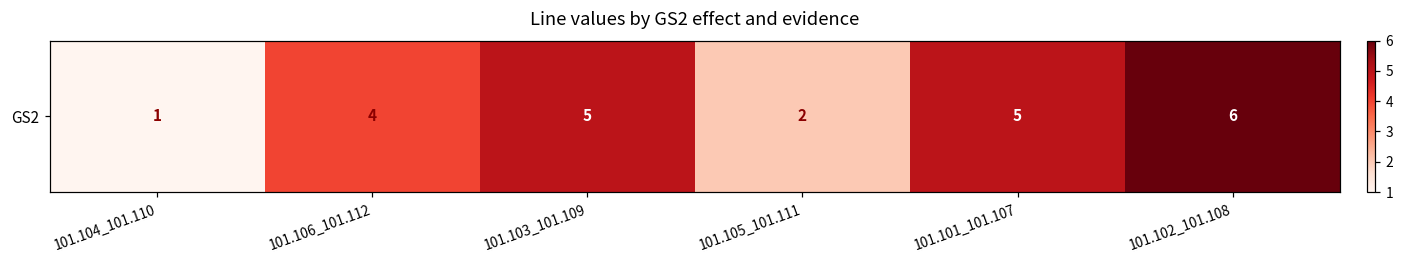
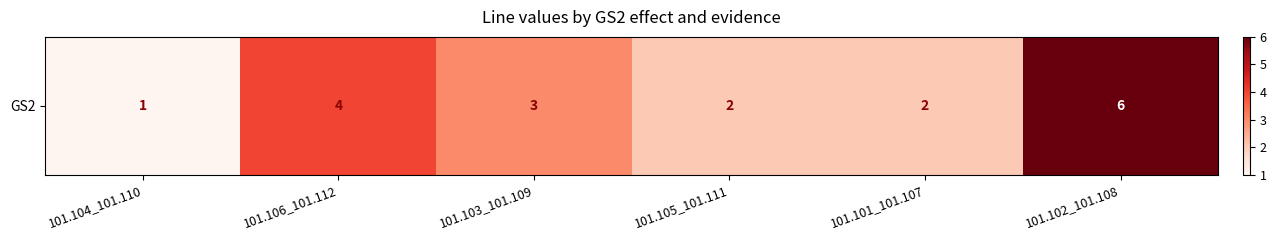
  {
    "GS2": {
      "101.104_101.110": 1,
      "101.106_101.112": 4,
-     "101.103_101.109": 5,
+     "101.103_101.109": 3,
      "101.105_101.111": 2,
-     "101.101_101.107": 5,
+     "101.101_101.107": 2,
      "101.102_101.108": 6
    }
  }
